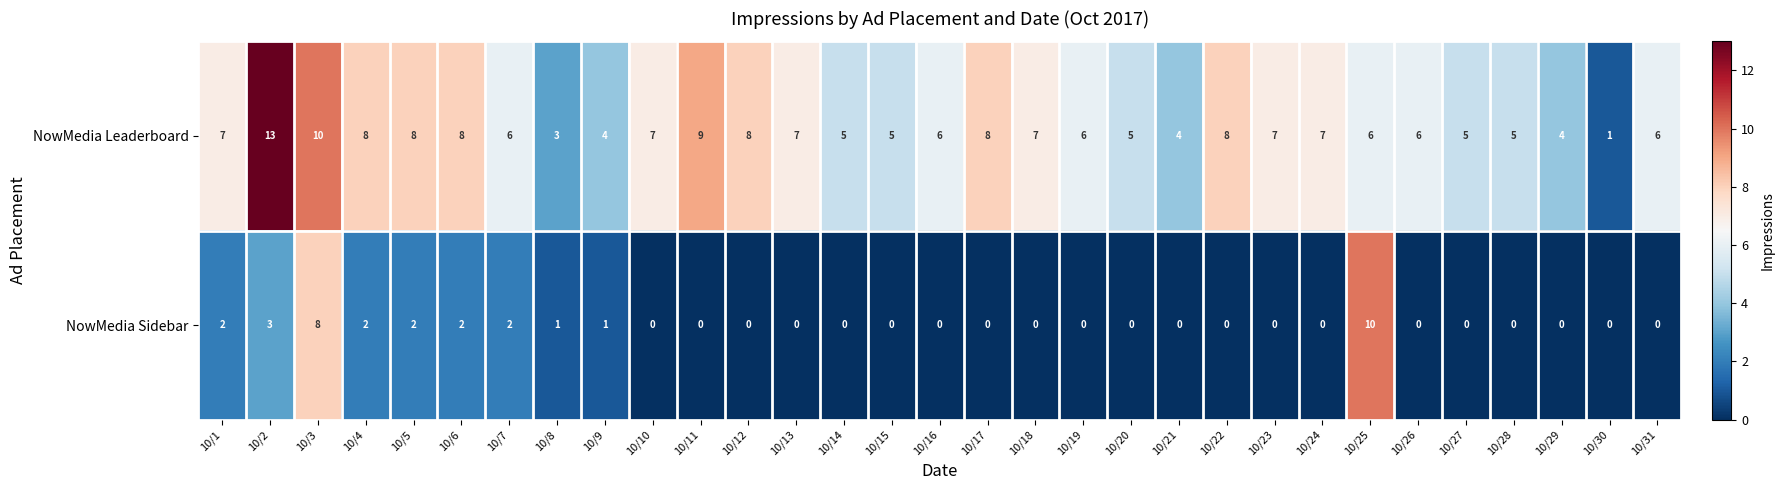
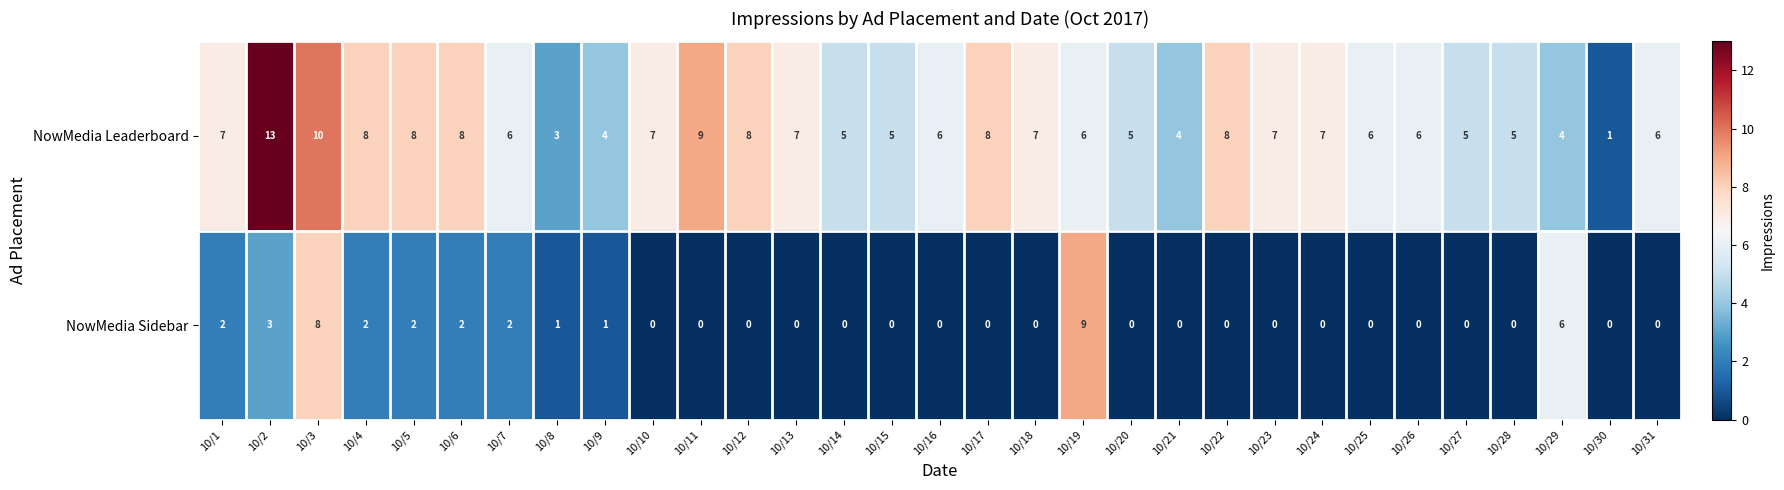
  {
    "NowMedia Leaderboard": {
      "10/1": 7,
      "10/2": 13,
      "10/3": 10,
      "10/4": 8,
      "10/5": 8,
      "10/6": 8,
      "10/7": 6,
      "10/8": 3,
      "10/9": 4,
      "10/10": 7,
      "10/11": 9,
      "10/12": 8,
      "10/13": 7,
      "10/14": 5,
      "10/15": 5,
      "10/16": 6,
      "10/17": 8,
      "10/18": 7,
      "10/19": 6,
      "10/20": 5,
      "10/21": 4,
      "10/22": 8,
      "10/23": 7,
      "10/24": 7,
      "10/25": 6,
      "10/26": 6,
      "10/27": 5,
      "10/28": 5,
      "10/29": 4,
      "10/30": 1,
      "10/31": 6
    },
    "NowMedia Sidebar": {
      "10/1": 2,
      "10/2": 3,
      "10/3": 8,
      "10/4": 2,
      "10/5": 2,
      "10/6": 2,
      "10/7": 2,
      "10/8": 1,
      "10/9": 1,
      "10/10": 0,
      "10/11": 0,
      "10/12": 0,
      "10/13": 0,
      "10/14": 0,
      "10/15": 0,
      "10/16": 0,
      "10/17": 0,
      "10/18": 0,
-     "10/19": 0,
+     "10/19": 9,
      "10/20": 0,
      "10/21": 0,
      "10/22": 0,
      "10/23": 0,
      "10/24": 0,
-     "10/25": 10,
+     "10/25": 0,
      "10/26": 0,
      "10/27": 0,
      "10/28": 0,
-     "10/29": 0,
+     "10/29": 6,
      "10/30": 0,
      "10/31": 0
    }
  }
